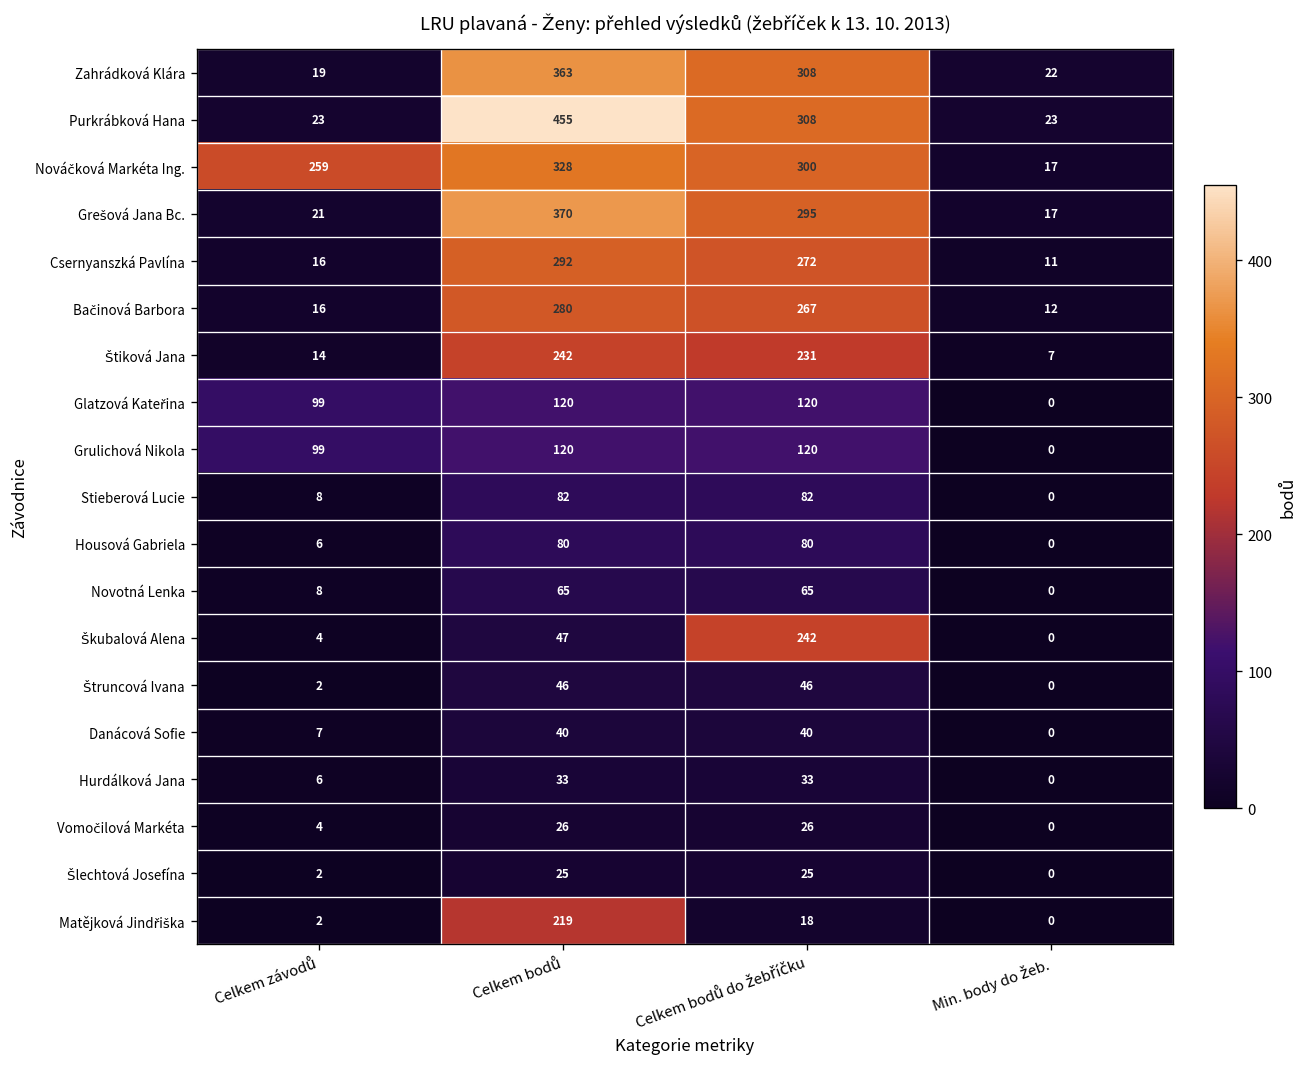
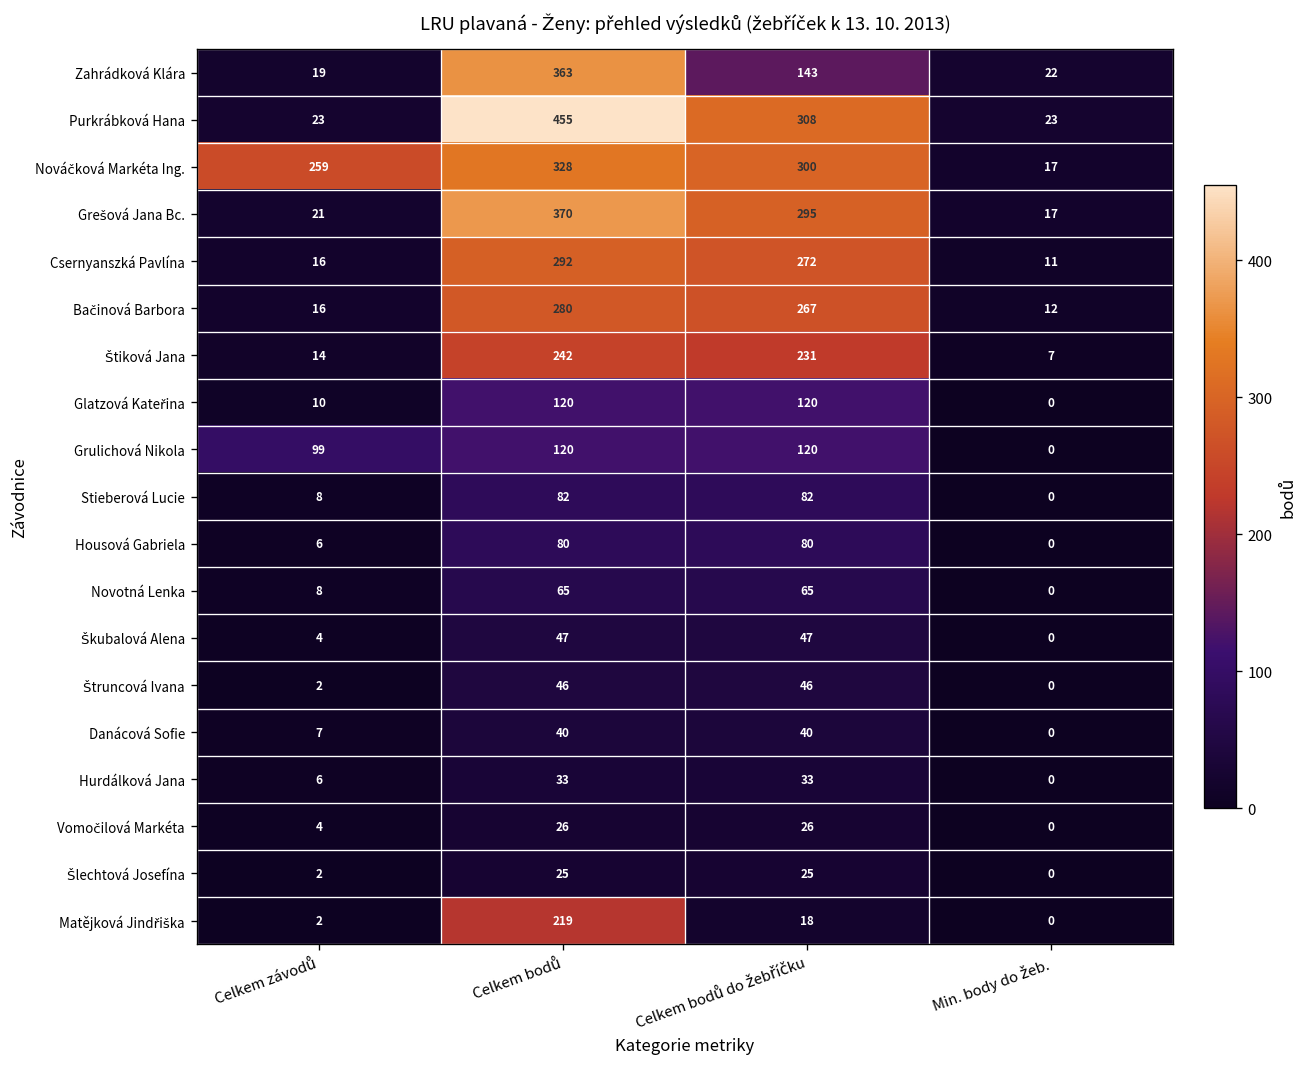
  {
    "Zahrádková Klára": {
      "Celkem závodů": 19,
      "Celkem bodů": 363,
-     "Celkem bodů do žebříčku": 308,
+     "Celkem bodů do žebříčku": 143,
      "Min. body do žeb.": 22
    },
    "Purkrábková Hana": {
      "Celkem závodů": 23,
      "Celkem bodů": 455,
      "Celkem bodů do žebříčku": 308,
      "Min. body do žeb.": 23
    },
    "Nováčková Markéta Ing.": {
      "Celkem závodů": 259,
      "Celkem bodů": 328,
      "Celkem bodů do žebříčku": 300,
      "Min. body do žeb.": 17
    },
    "Grešová Jana Bc.": {
      "Celkem závodů": 21,
      "Celkem bodů": 370,
      "Celkem bodů do žebříčku": 295,
      "Min. body do žeb.": 17
    },
    "Csernyanszká Pavlína": {
      "Celkem závodů": 16,
      "Celkem bodů": 292,
      "Celkem bodů do žebříčku": 272,
      "Min. body do žeb.": 11
    },
    "Bačinová Barbora": {
      "Celkem závodů": 16,
      "Celkem bodů": 280,
      "Celkem bodů do žebříčku": 267,
      "Min. body do žeb.": 12
    },
    "Štiková Jana": {
      "Celkem závodů": 14,
      "Celkem bodů": 242,
      "Celkem bodů do žebříčku": 231,
      "Min. body do žeb.": 7
    },
    "Glatzová Kateřina": {
-     "Celkem závodů": 99,
+     "Celkem závodů": 10,
      "Celkem bodů": 120,
      "Celkem bodů do žebříčku": 120,
      "Min. body do žeb.": 0
    },
    "Grulichová Nikola": {
      "Celkem závodů": 99,
      "Celkem bodů": 120,
      "Celkem bodů do žebříčku": 120,
      "Min. body do žeb.": 0
    },
    "Stieberová Lucie": {
      "Celkem závodů": 8,
      "Celkem bodů": 82,
      "Celkem bodů do žebříčku": 82,
      "Min. body do žeb.": 0
    },
    "Housová Gabriela": {
      "Celkem závodů": 6,
      "Celkem bodů": 80,
      "Celkem bodů do žebříčku": 80,
      "Min. body do žeb.": 0
    },
    "Novotná Lenka": {
      "Celkem závodů": 8,
      "Celkem bodů": 65,
      "Celkem bodů do žebříčku": 65,
      "Min. body do žeb.": 0
    },
    "Škubalová Alena": {
      "Celkem závodů": 4,
      "Celkem bodů": 47,
-     "Celkem bodů do žebříčku": 242,
+     "Celkem bodů do žebříčku": 47,
      "Min. body do žeb.": 0
    },
    "Štruncová Ivana": {
      "Celkem závodů": 2,
      "Celkem bodů": 46,
      "Celkem bodů do žebříčku": 46,
      "Min. body do žeb.": 0
    },
    "Danácová Sofie": {
      "Celkem závodů": 7,
      "Celkem bodů": 40,
      "Celkem bodů do žebříčku": 40,
      "Min. body do žeb.": 0
    },
    "Hurdálková Jana": {
      "Celkem závodů": 6,
      "Celkem bodů": 33,
      "Celkem bodů do žebříčku": 33,
      "Min. body do žeb.": 0
    },
    "Vomočilová Markéta": {
      "Celkem závodů": 4,
      "Celkem bodů": 26,
      "Celkem bodů do žebříčku": 26,
      "Min. body do žeb.": 0
    },
    "Šlechtová Josefína": {
      "Celkem závodů": 2,
      "Celkem bodů": 25,
      "Celkem bodů do žebříčku": 25,
      "Min. body do žeb.": 0
    },
    "Matějková Jindřiška": {
      "Celkem závodů": 2,
      "Celkem bodů": 219,
      "Celkem bodů do žebříčku": 18,
      "Min. body do žeb.": 0
    }
  }
